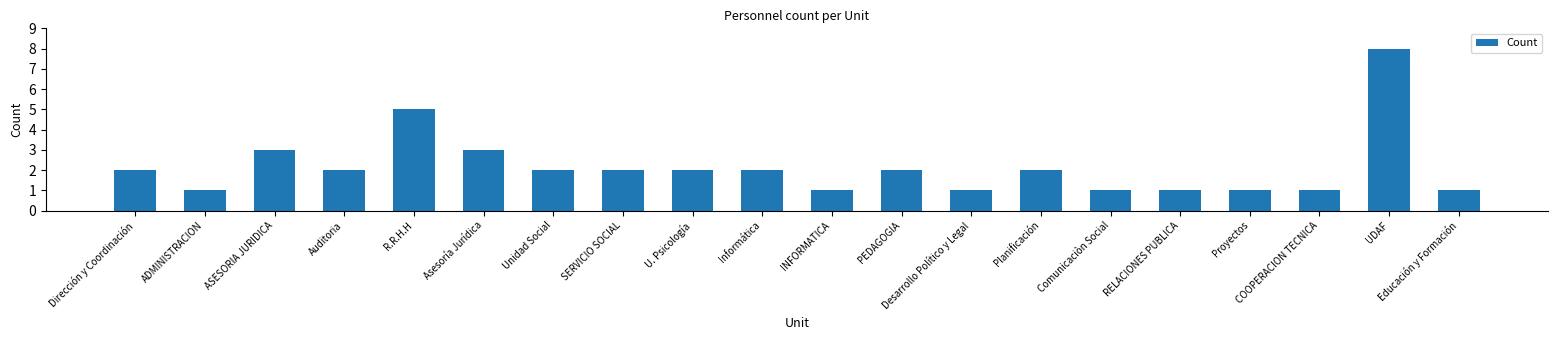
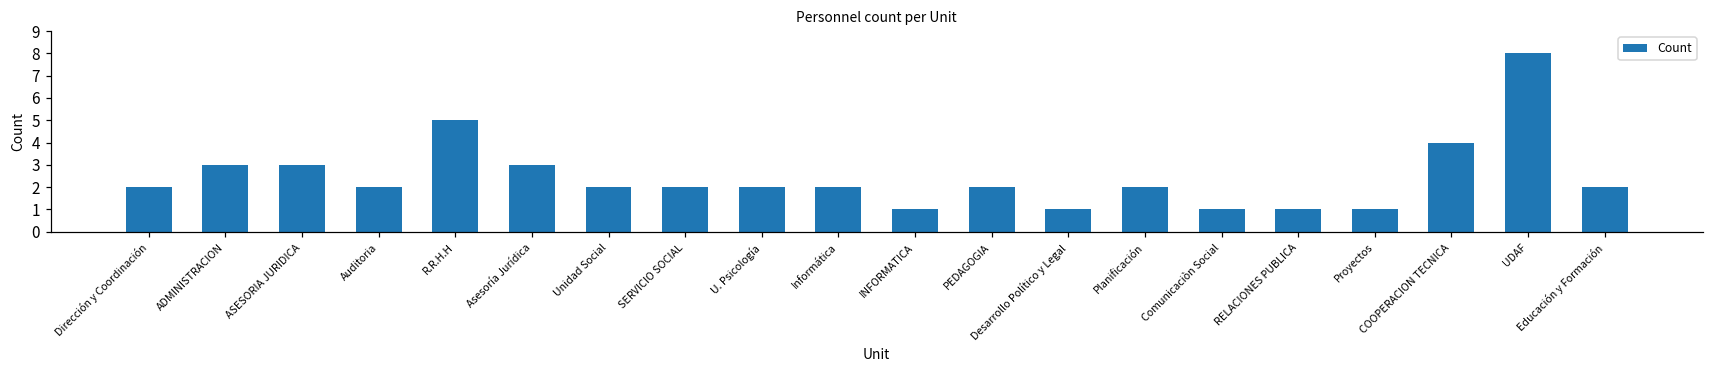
  {
    "Dirección y Coordinación": 2,
-   "ADMINISTRACION": 1,
+   "ADMINISTRACION": 3,
    "ASESORIA JURIDICA": 3,
    "Auditoria": 2,
    "R.R.H.H": 5,
    "Asesoría Jurídica": 3,
    "Unidad Social": 2,
    "SERVICIO SOCIAL": 2,
    "U. Psicología": 2,
    "Informática": 2,
    "INFORMATICA": 1,
    "PEDAGOGIA": 2,
    "Desarrollo Político y Legal": 1,
    "Planificación": 2,
    "Comunicaciòn Social": 1,
    "RELACIONES PUBLICA": 1,
    "Proyectos": 1,
-   "COOPERACION TECNICA": 1,
+   "COOPERACION TECNICA": 4,
    "UDAF": 8,
-   "Educación y Formación": 1
+   "Educación y Formación": 2
  }
